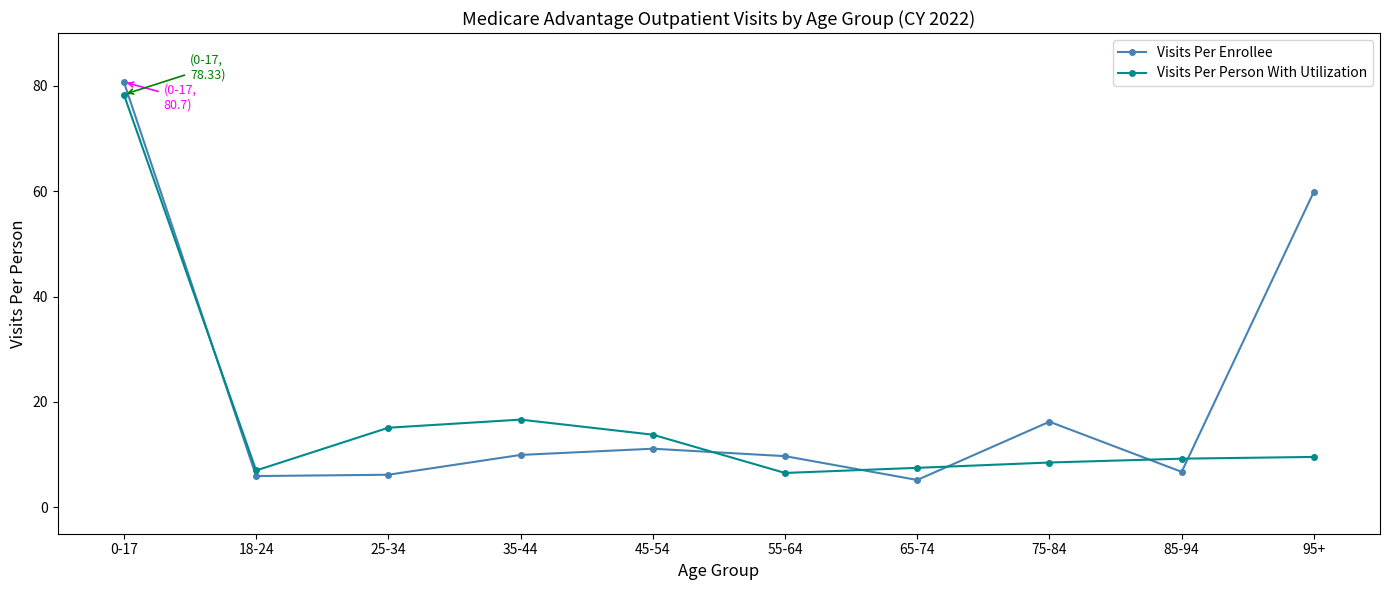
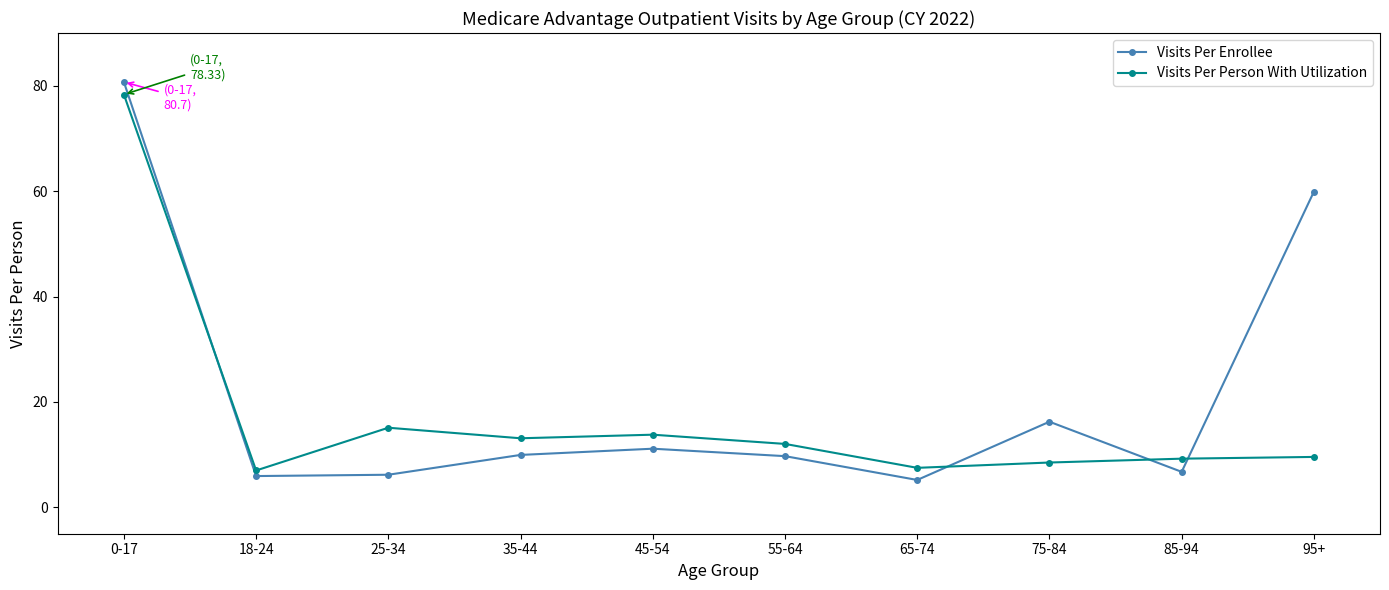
  {
    "Visits Per Enrollee": {
      "18-24": 6,
      "25-34": 6,
      "35-44": 10,
      "45-54": 11,
      "55-64": 10,
      "65-74": 5,
      "75-84": 16,
      "85-94": 7,
      "95+": 60
    },
    "Visits Per Person With Utilization": {
      "18-24": 7,
      "25-34": 15,
-     "35-44": 17,
+     "35-44": 13,
      "45-54": 14,
-     "55-64": 7,
+     "55-64": 12,
      "65-74": 8,
      "75-84": 9,
      "85-94": 9,
      "95+": 10
    }
  }
